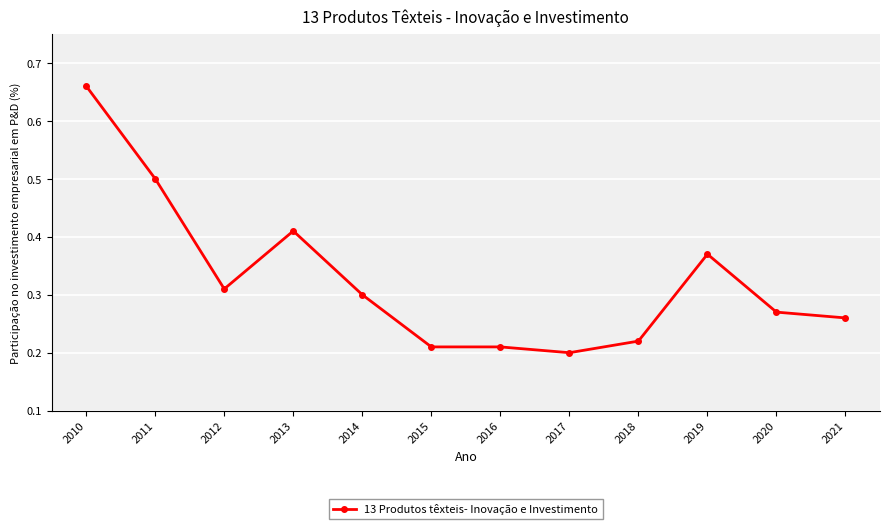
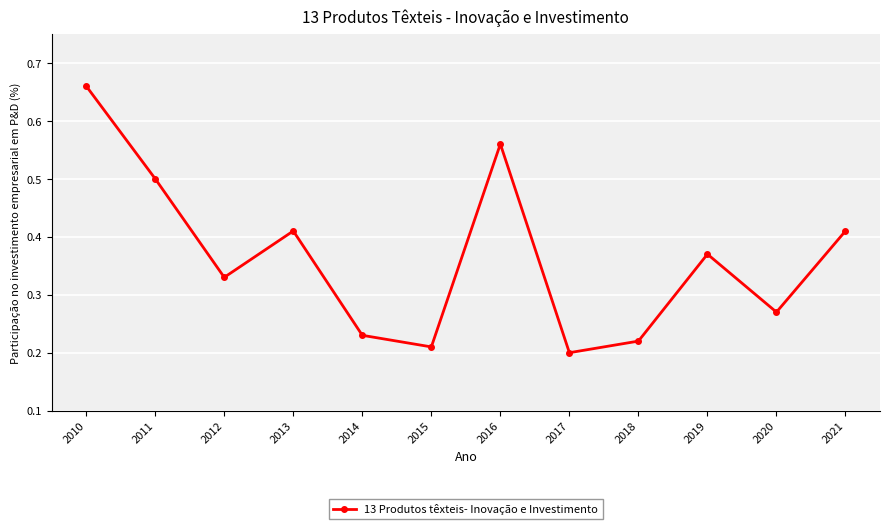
  {
    "2010": 0.66,
    "2011": 0.50,
-   "2012": 0.31,
+   "2012": 0.33,
    "2013": 0.41,
-   "2014": 0.30,
+   "2014": 0.23,
    "2015": 0.21,
-   "2016": 0.21,
+   "2016": 0.56,
    "2017": 0.20,
    "2018": 0.22,
    "2019": 0.37,
    "2020": 0.27,
-   "2021": 0.26
+   "2021": 0.41
  }
